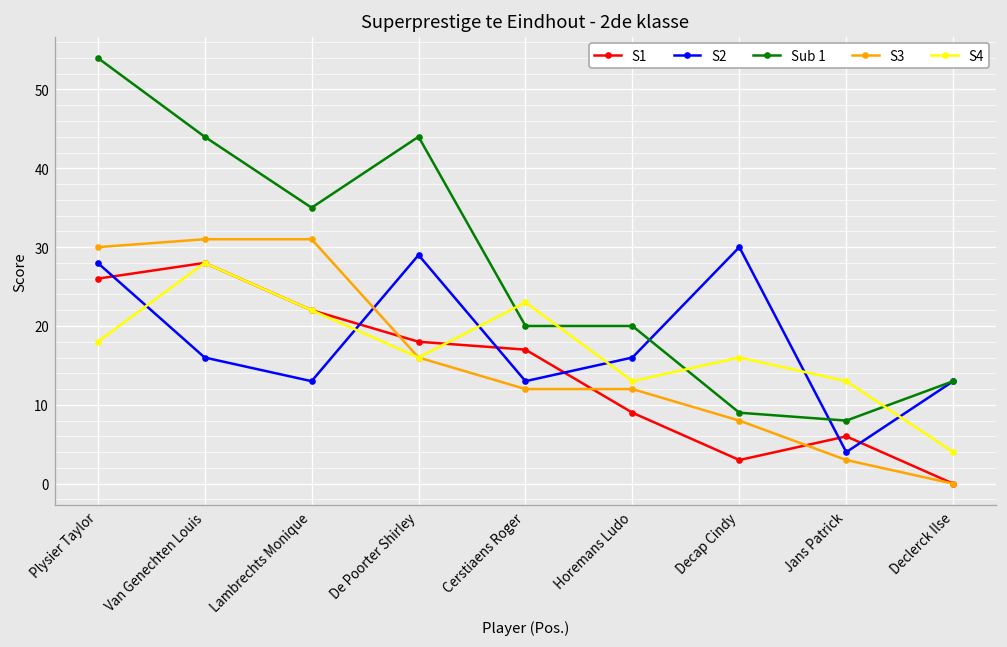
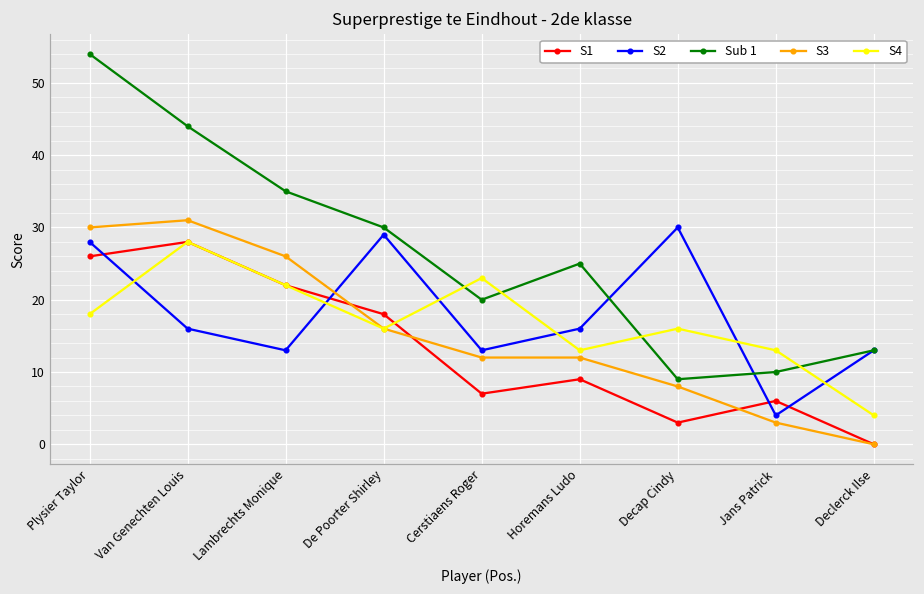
  {
    "S1": {
      "Plysier Taylor": 26,
      "De Poorter Shirley": 18,
-     "Cerstiaens Roger": 17,
+     "Cerstiaens Roger": 7,
      "Horemans Ludo": 9,
      "Decap Cindy": 3,
      "Jans Patrick": 6
    },
    "S2": {
      "Plysier Taylor": 28,
      "Van Genechten Louis": 16,
      "Lambrechts Monique": 13,
      "De Poorter Shirley": 29,
      "Cerstiaens Roger": 13,
      "Horemans Ludo": 16,
      "Decap Cindy": 30,
      "Jans Patrick": 4
    },
    "Sub 1": {
      "Plysier Taylor": 54,
      "Van Genechten Louis": 44,
      "Lambrechts Monique": 35,
-     "De Poorter Shirley": 44,
+     "De Poorter Shirley": 30,
      "Cerstiaens Roger": 20,
-     "Horemans Ludo": 20,
+     "Horemans Ludo": 25,
      "Decap Cindy": 9,
-     "Jans Patrick": 8
+     "Jans Patrick": 10
    },
    "S3": {
      "Plysier Taylor": 30,
      "Van Genechten Louis": 31,
-     "Lambrechts Monique": 31,
+     "Lambrechts Monique": 26,
      "Cerstiaens Roger": 12,
      "Horemans Ludo": 12,
      "Decap Cindy": 8,
      "Jans Patrick": 3
    },
    "S4": {
      "Plysier Taylor": 18,
      "Cerstiaens Roger": 23,
      "Horemans Ludo": 13,
      "Decap Cindy": 16,
      "Jans Patrick": 13,
      "Declerck Ilse": 4
    }
  }
